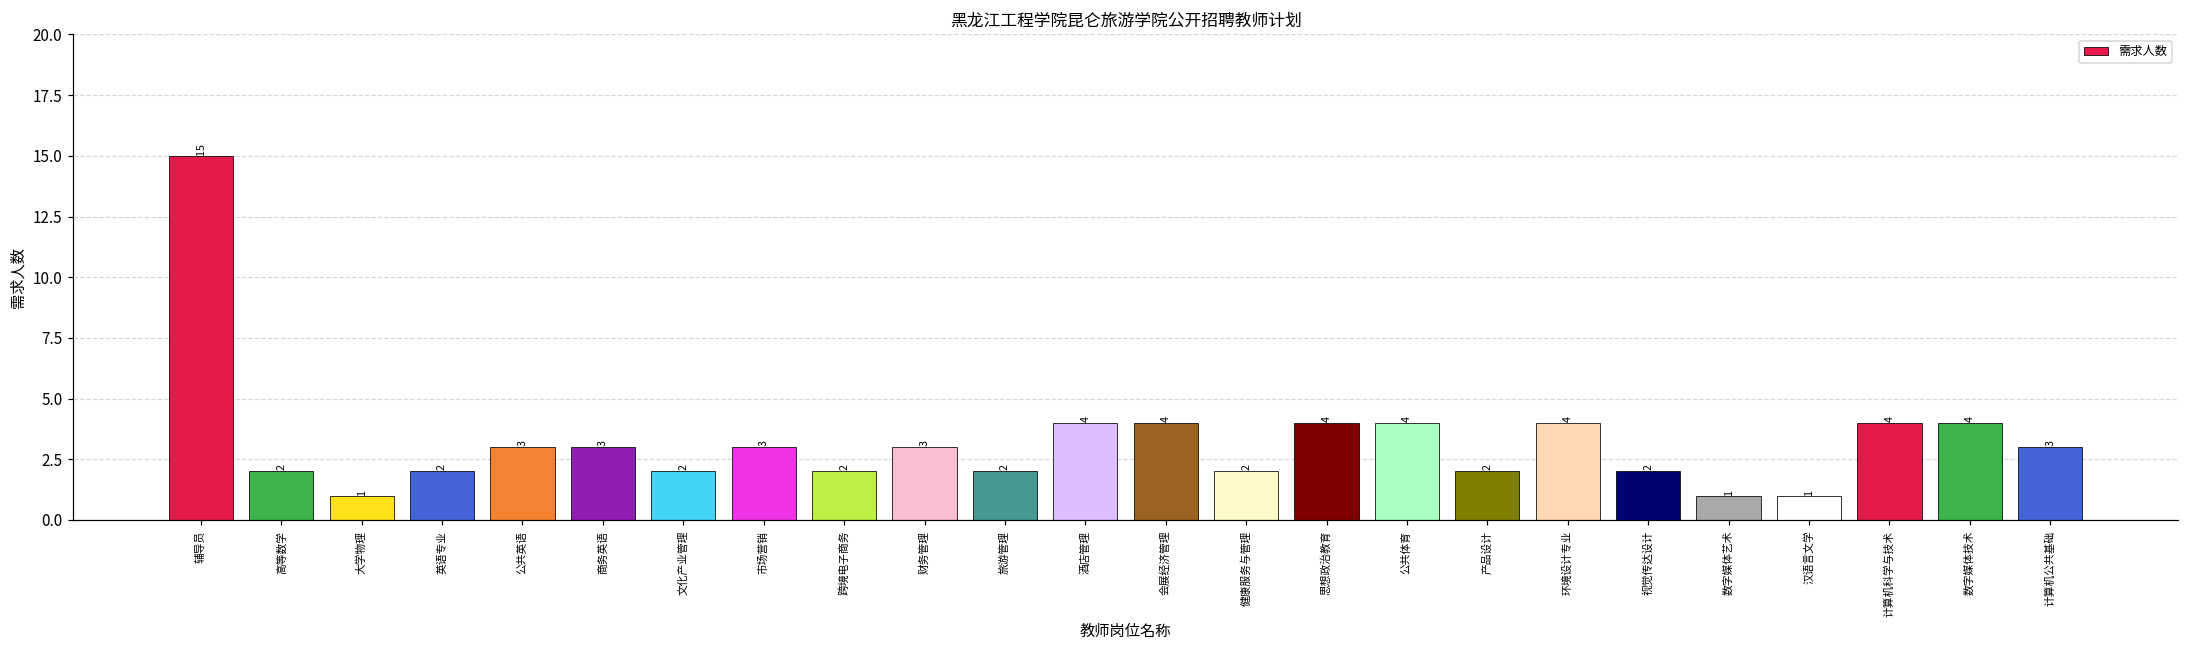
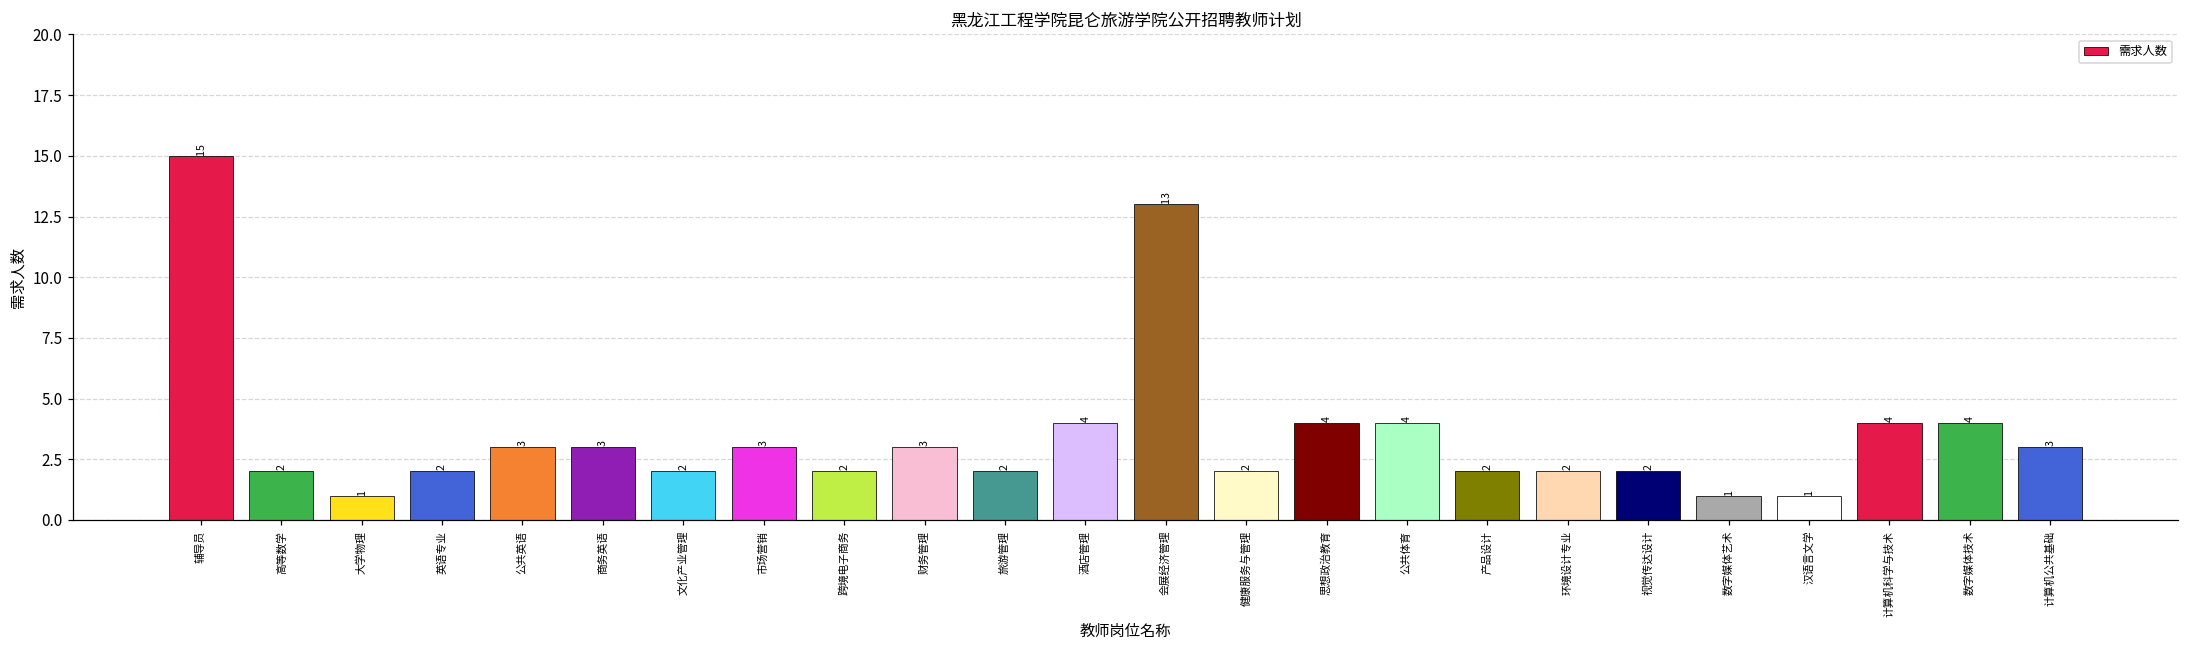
  {
    "辅导员": 15,
    "高等数学": 2,
    "大学物理": 1,
    "英语专业": 2,
    "公共英语": 3,
    "商务英语": 3,
    "文化产业管理": 2,
    "市场营销": 3,
    "跨境电子商务": 2,
    "财务管理": 3,
    "旅游管理": 2,
    "酒店管理": 4,
-   "会展经济管理": 4,
+   "会展经济管理": 13,
    "健康服务与管理": 2,
    "思想政治教育": 4,
    "公共体育": 4,
    "产品设计": 2,
-   "环境设计专业": 4,
+   "环境设计专业": 2,
    "视觉传达设计": 2,
    "数字媒体艺术": 1,
    "汉语言文学": 1,
    "计算机科学与技术": 4,
    "数字媒体技术": 4,
    "计算机公共基础": 3
  }
